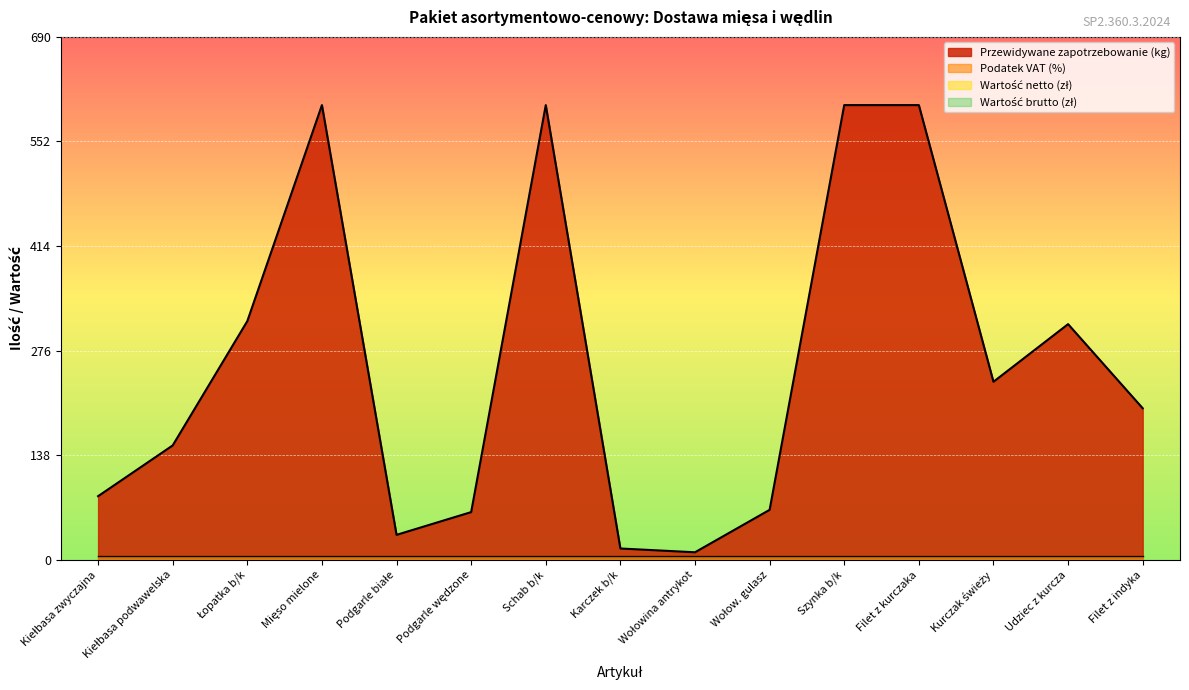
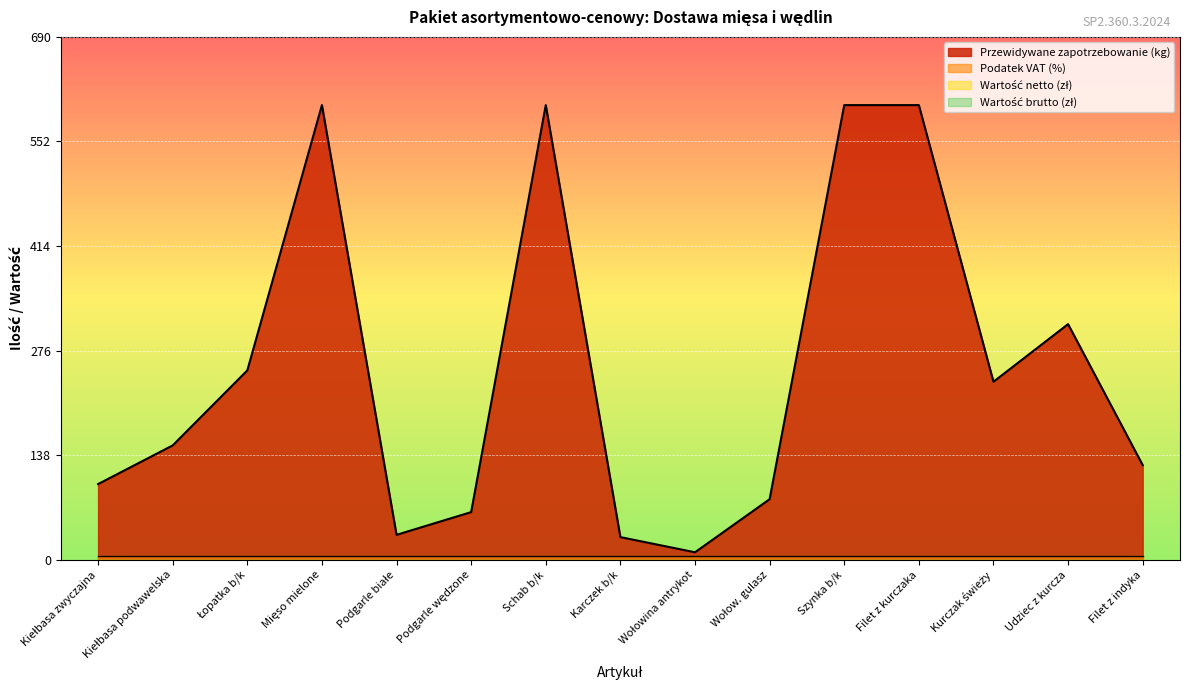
  {
    "Przewidywane zapotrzebowanie (kg)": {
-     "Kiełbasa zwyczajna": 80,
+     "Kiełbasa zwyczajna": 100,
      "Kiełbasa podwawelska": 150,
-     "Łopatka b/k": 320,
+     "Łopatka b/k": 250,
      "Mięso mielone": 600,
      "Podgarle białe": 30,
      "Podgarle wędzone": 60,
      "Schab b/k": 600,
-     "Karczek b/k": 20,
+     "Karczek b/k": 30,
      "Wołowina antrykot": 10,
-     "Wołow. gulasz": 70,
+     "Wołow. gulasz": 80,
      "Szynka b/k": 600,
      "Filet z kurczaka": 600,
      "Kurczak świeży": 240,
      "Udziec z kurcza": 310,
-     "Filet z indyka": 200
+     "Filet z indyka": 130
    },
    "Podatek VAT (%)": {
      "Kiełbasa zwyczajna": 10,
      "Kiełbasa podwawelska": 10,
      "Łopatka b/k": 10,
      "Mięso mielone": 10,
      "Podgarle białe": 10,
      "Podgarle wędzone": 10,
      "Schab b/k": 10,
      "Karczek b/k": 10,
      "Wołowina antrykot": 10,
      "Wołow. gulasz": 10,
      "Szynka b/k": 10,
      "Filet z kurczaka": 10,
      "Kurczak świeży": 10,
      "Udziec z kurcza": 10,
      "Filet z indyka": 10
    },
    "Wartość brutto (zł)": {
      "Kiełbasa zwyczajna": 0,
      "Kiełbasa podwawelska": 0,
      "Łopatka b/k": 0,
      "Mięso mielone": 0,
      "Podgarle białe": 0,
      "Podgarle wędzone": 0,
      "Schab b/k": 0,
      "Karczek b/k": 0,
      "Wołowina antrykot": 0,
      "Wołow. gulasz": 0,
      "Szynka b/k": 0,
      "Filet z kurczaka": 0,
      "Kurczak świeży": 0,
      "Udziec z kurcza": 0,
      "Filet z indyka": 0
    }
  }
